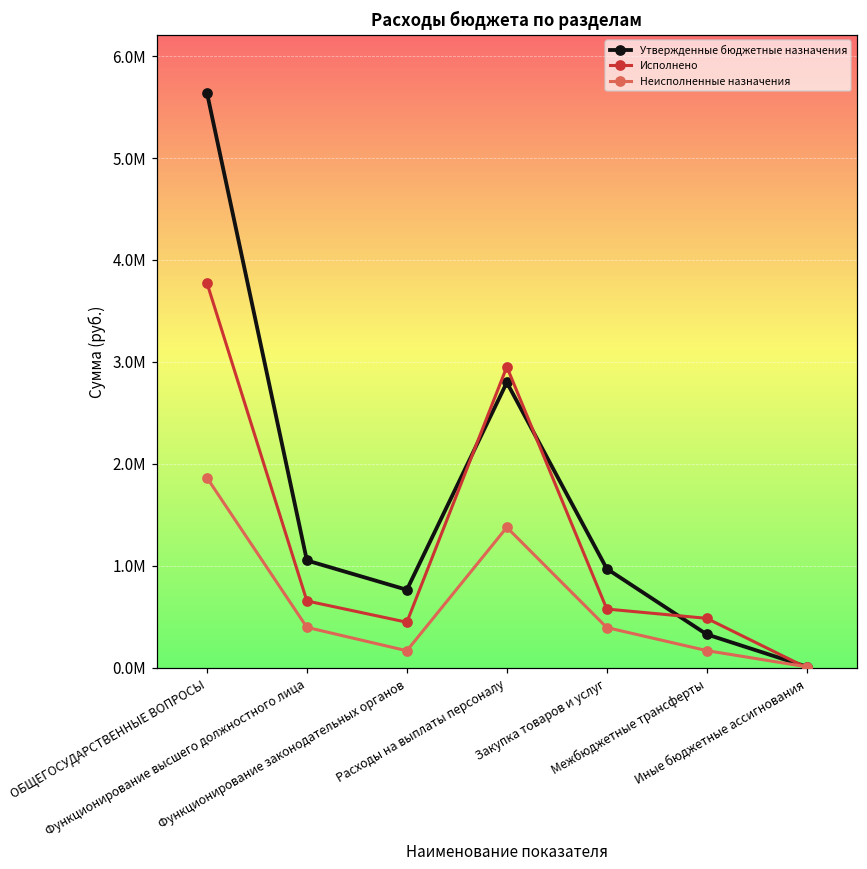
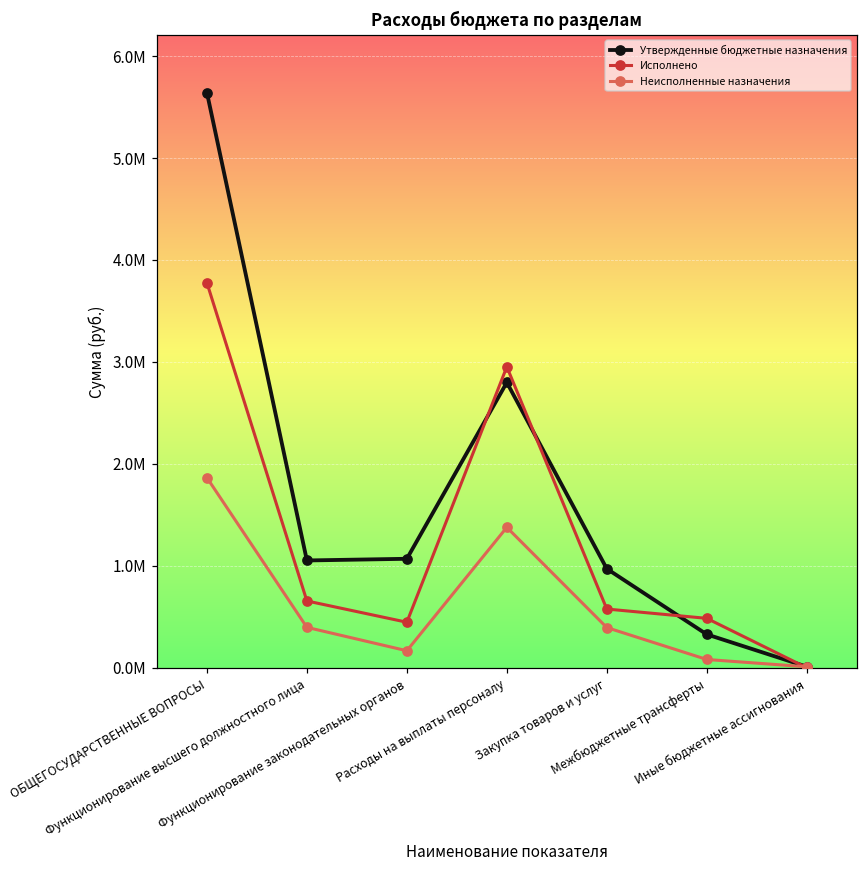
  {
    "Утвержденные бюджетные назначения": {
      "ОБЩЕГОСУДАРСТВЕННЫЕ ВОПРОСЫ": 5600000,
      "Функционирование высшего должностного лица": 1100000,
-     "Функционирование законодательных органов": 800000,
+     "Функционирование законодательных органов": 1100000,
      "Расходы на выплаты персоналу": 2800000,
      "Закупка товаров и услуг": 1000000,
      "Межбюджетные трансферты": 300000
    },
    "Исполнено": {
      "ОБЩЕГОСУДАРСТВЕННЫЕ ВОПРОСЫ": 3800000,
      "Функционирование высшего должностного лица": 700000,
      "Функционирование законодательных органов": 400000,
      "Расходы на выплаты персоналу": 3000000,
      "Закупка товаров и услуг": 600000,
      "Межбюджетные трансферты": 500000
    },
    "Неисполненные назначения": {
      "ОБЩЕГОСУДАРСТВЕННЫЕ ВОПРОСЫ": 1900000,
      "Функционирование высшего должностного лица": 400000,
      "Функционирование законодательных органов": 200000,
      "Расходы на выплаты персоналу": 1400000,
      "Закупка товаров и услуг": 400000,
-     "Межбюджетные трансферты": 200000
+     "Межбюджетные трансферты": 100000
    }
  }
